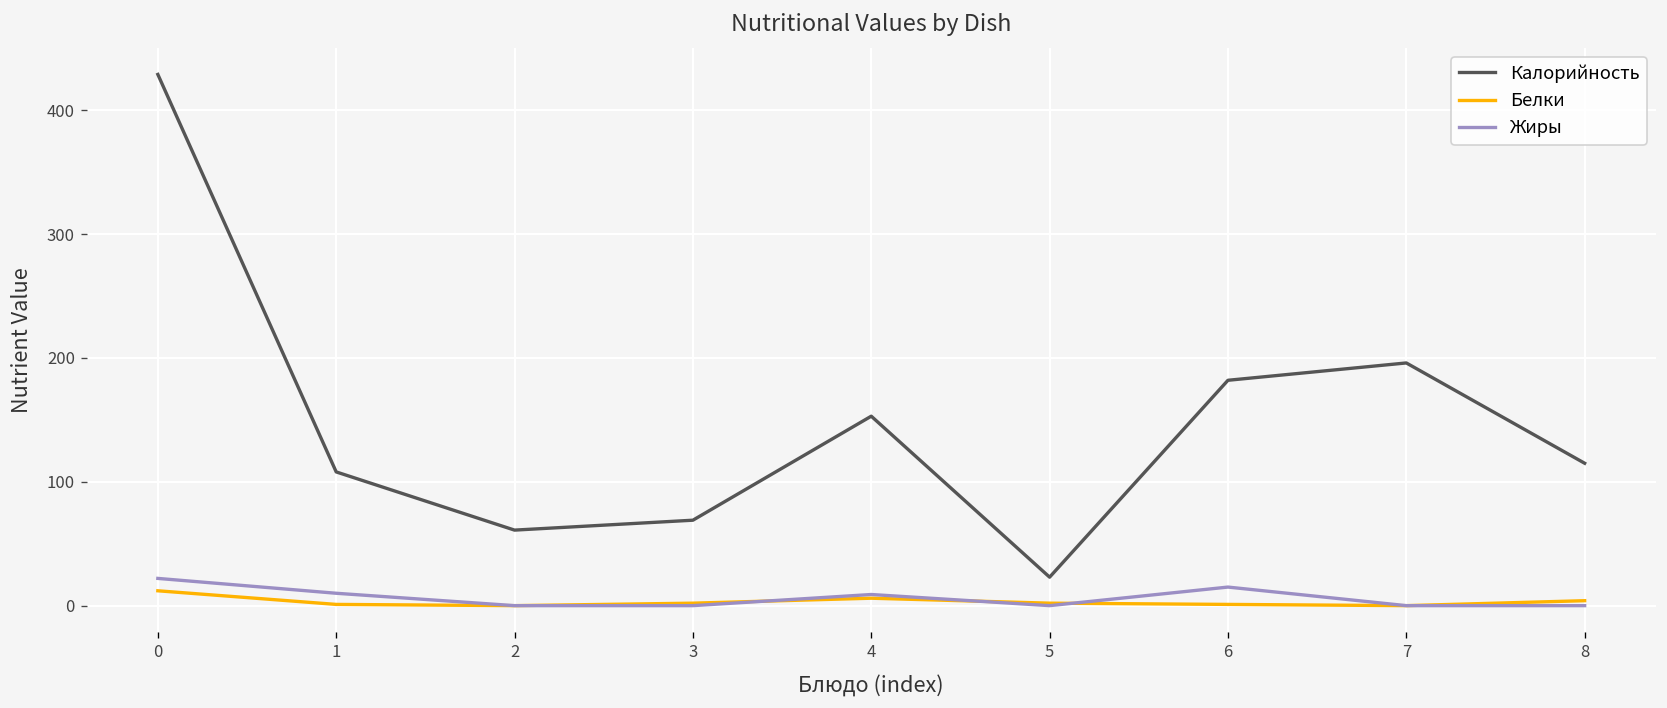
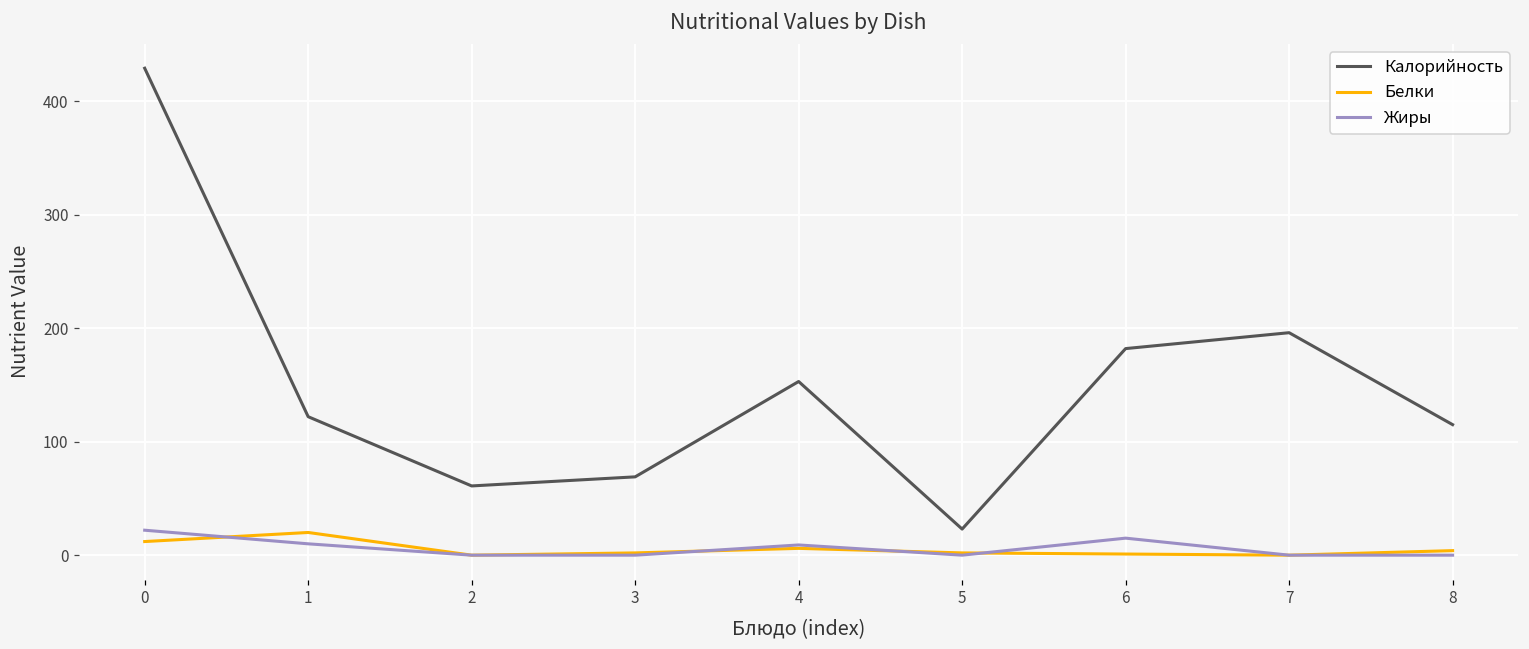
  {
    "Калорийность": {
      "0": 429,
-     "1": 108,
+     "1": 122,
      "2": 61,
      "3": 69,
      "4": 153,
      "5": 23,
      "6": 182,
      "7": 196,
      "8": 115
    },
    "Белки": {
      "0": 12,
-     "1": 1,
+     "1": 20,
      "4": 6,
      "6": 1,
      "8": 4
    },
    "Жиры": {
      "0": 22,
      "1": 10,
      "4": 9,
      "6": 15,
      "8": 0
    }
  }
